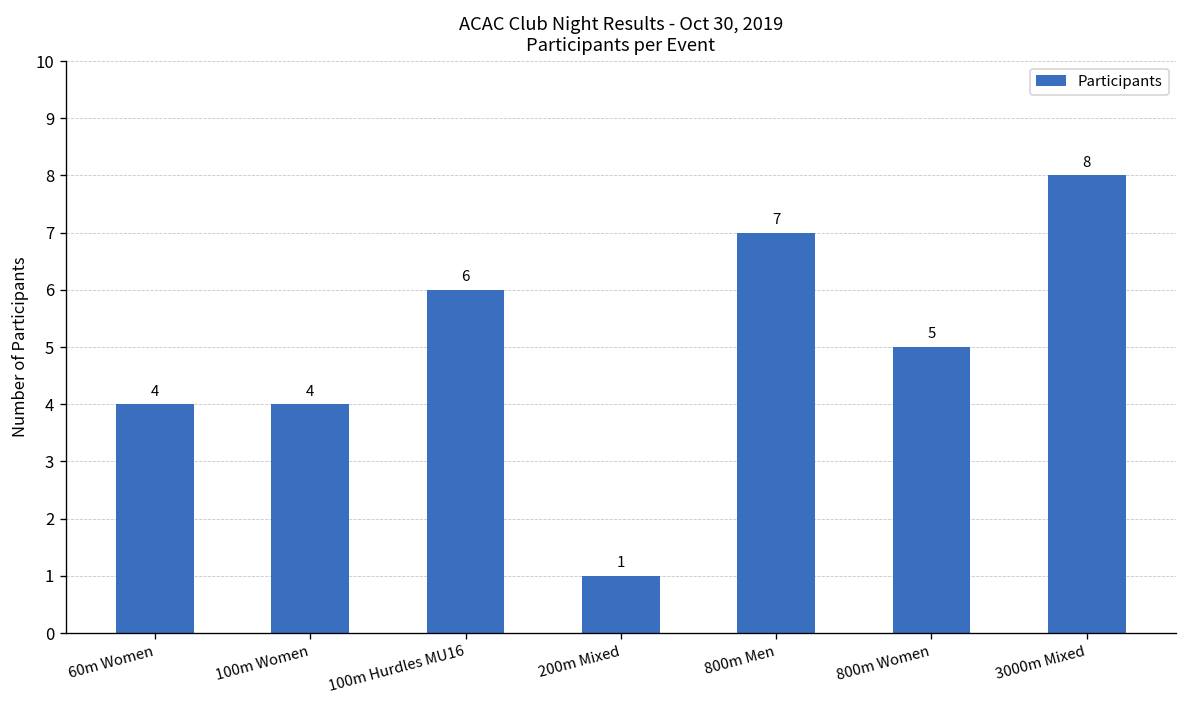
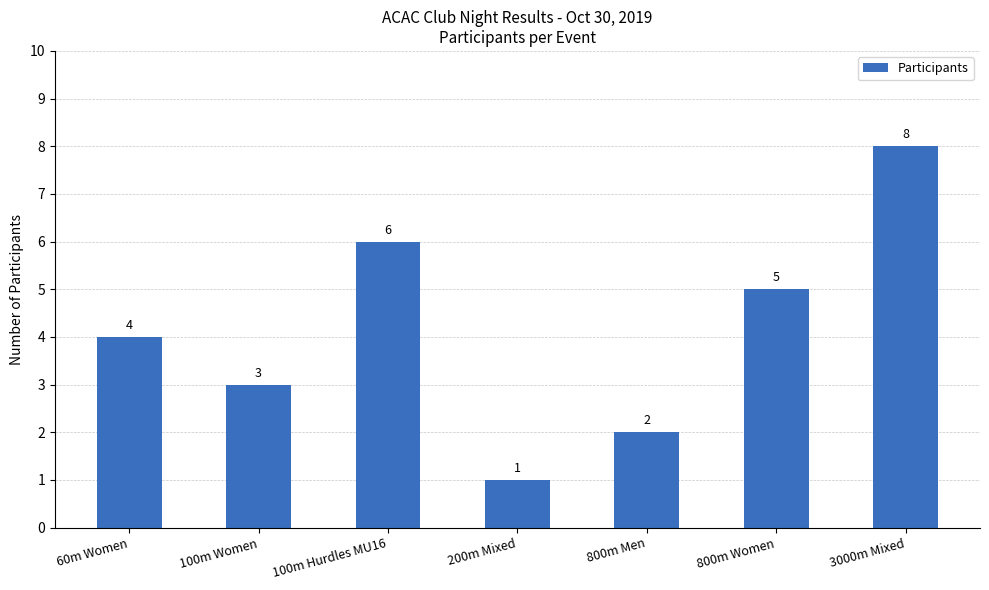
  {
    "60m Women": 4,
-   "100m Women": 4,
+   "100m Women": 3,
    "100m Hurdles MU16": 6,
    "200m Mixed": 1,
-   "800m Men": 7,
+   "800m Men": 2,
    "800m Women": 5,
    "3000m Mixed": 8
  }
